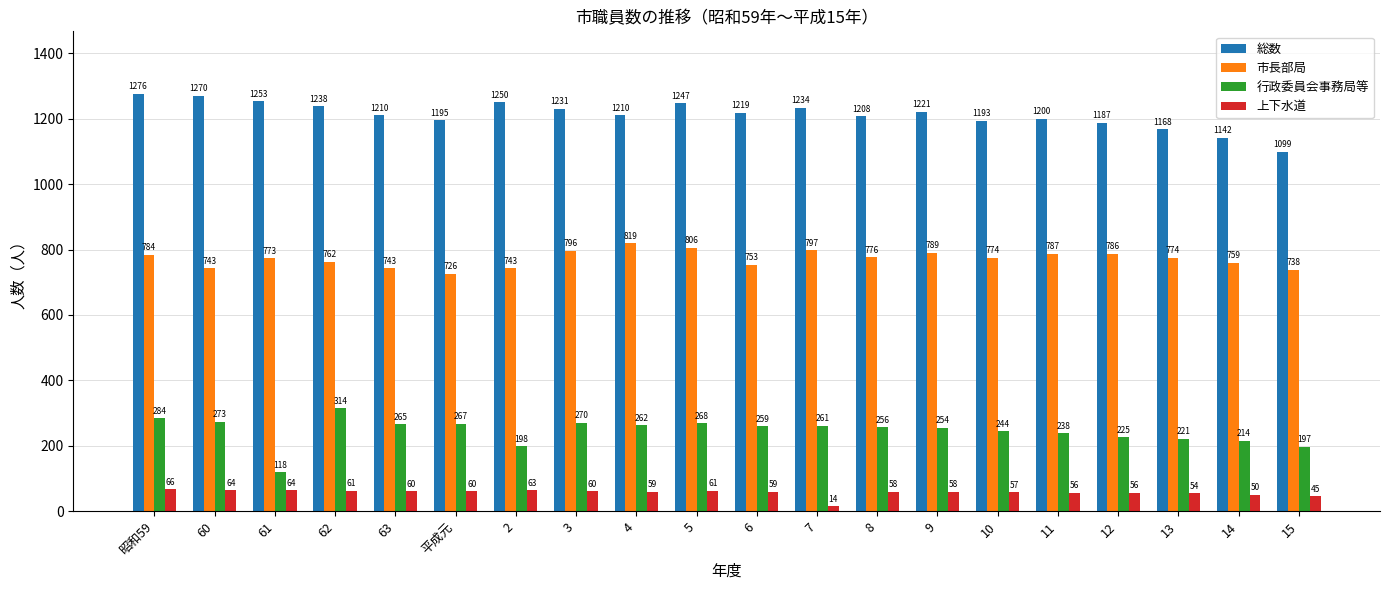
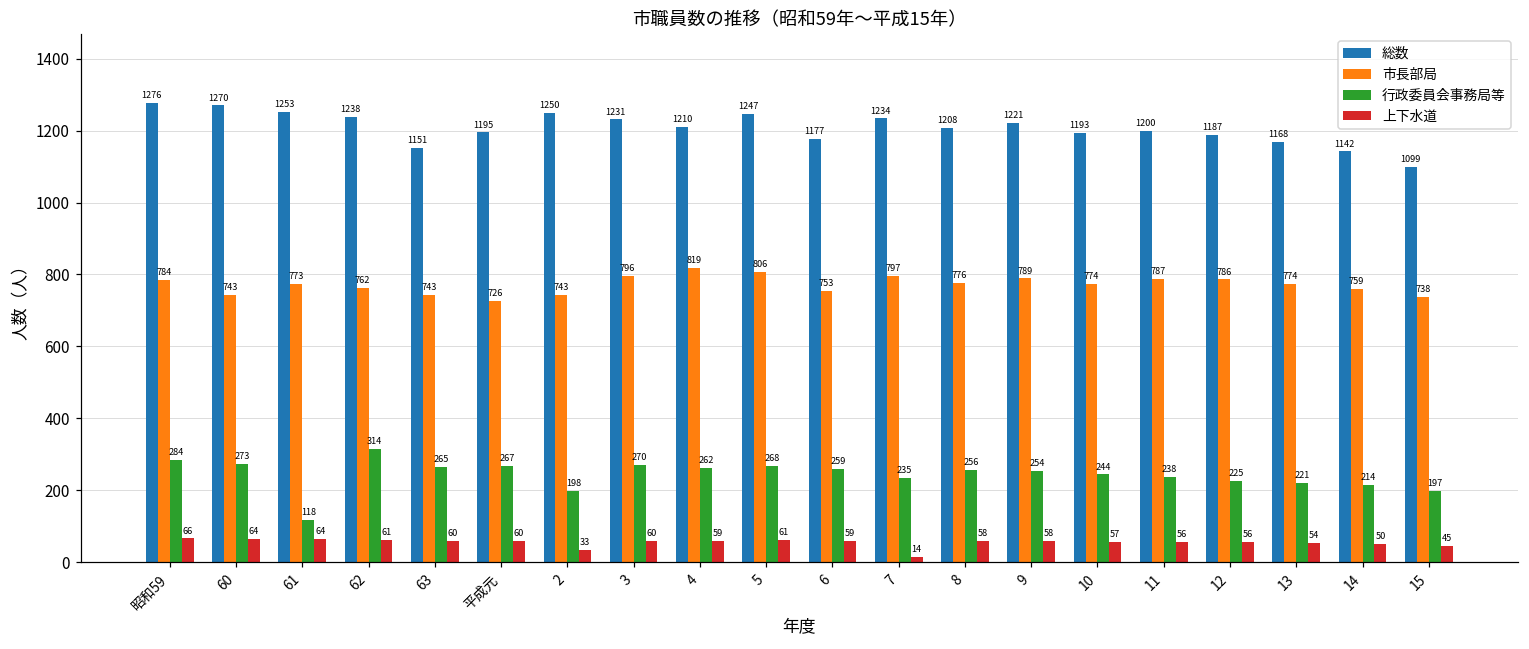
  {
    "総数": {
      "昭和59": 1276,
      "60": 1270,
      "61": 1253,
      "62": 1238,
-     "63": 1210,
+     "63": 1151,
      "平成元": 1195,
      "2": 1250,
      "3": 1231,
      "4": 1210,
      "5": 1247,
-     "6": 1219,
+     "6": 1177,
      "7": 1234,
      "8": 1208,
      "9": 1221,
      "10": 1193,
      "11": 1200,
      "12": 1187,
      "13": 1168,
      "14": 1142,
      "15": 1099
    },
    "市長部局": {
      "昭和59": 784,
      "60": 743,
      "61": 773,
      "62": 762,
      "63": 743,
      "平成元": 726,
      "2": 743,
      "3": 796,
      "4": 819,
      "5": 806,
      "6": 753,
      "7": 797,
      "8": 776,
      "9": 789,
      "10": 774,
      "11": 787,
      "12": 786,
      "13": 774,
      "14": 759,
      "15": 738
    },
    "行政委員会事務局等": {
      "昭和59": 284,
      "60": 273,
      "61": 118,
      "62": 314,
      "63": 265,
      "平成元": 267,
      "2": 198,
      "3": 270,
      "4": 262,
      "5": 268,
      "6": 259,
-     "7": 261,
+     "7": 235,
      "8": 256,
      "9": 254,
      "10": 244,
      "11": 238,
      "12": 225,
      "13": 221,
      "14": 214,
      "15": 197
    },
    "上下水道": {
      "昭和59": 66,
      "60": 64,
      "61": 64,
      "62": 61,
      "63": 60,
      "平成元": 60,
-     "2": 63,
+     "2": 33,
      "3": 60,
      "4": 59,
      "5": 61,
      "6": 59,
      "7": 14,
      "8": 58,
      "9": 58,
      "10": 57,
      "11": 56,
      "12": 56,
      "13": 54,
      "14": 50,
      "15": 45
    }
  }
